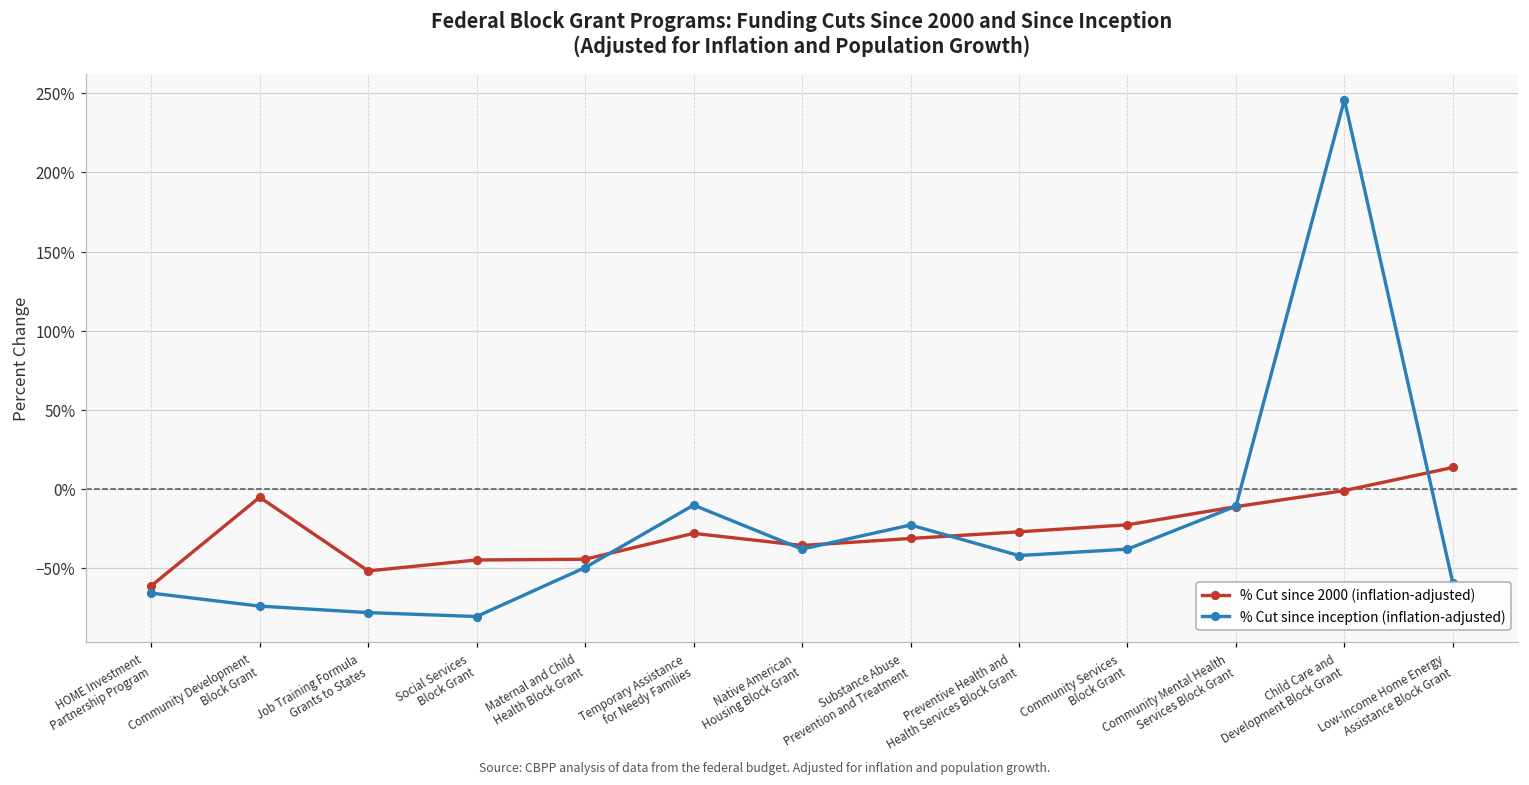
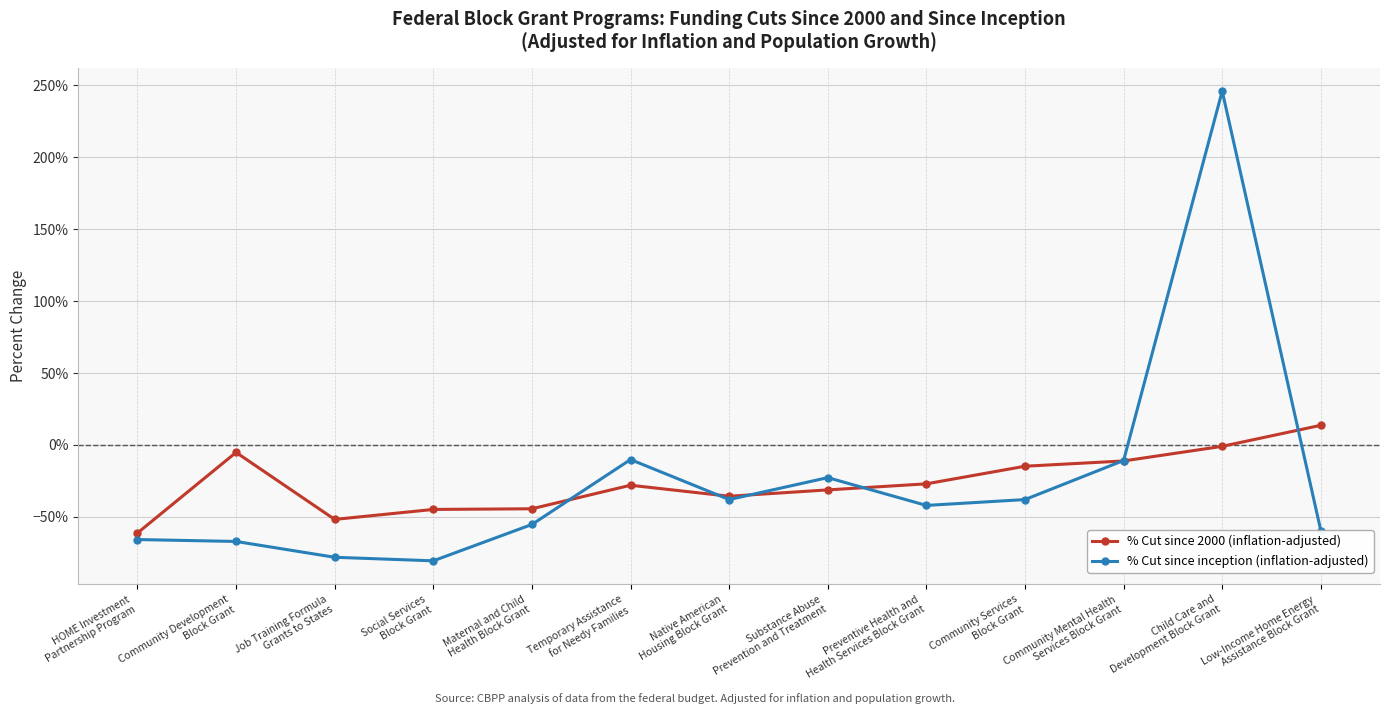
  {
    "% Cut since 2000 (inflation-adjusted)": {
      "HOME Investment Partnership Program": "-61%",
      "Community Development Block Grant": "-5%",
      "Job Training Formula Grants to States": "-52%",
      "Social Services Block Grant": "-45%",
      "Maternal and Child Health Block Grant": "-44%",
      "Temporary Assistance for Needy Families": "-28%",
      "Native American Housing Block Grant": "-36%",
      "Substance Abuse Prevention and Treatment": "-31%",
      "Preventive Health and Health Services Block Grant": "-27%",
-     "Community Services Block Grant": "-23%",
+     "Community Services Block Grant": "-15%",
      "Child Care and Development Block Grant": "-1%",
      "Low-Income Home Energy Assistance Block Grant": "14%"
    },
    "% Cut since inception (inflation-adjusted)": {
      "HOME Investment Partnership Program": "-66%",
-     "Community Development Block Grant": "-74%",
+     "Community Development Block Grant": "-67%",
      "Job Training Formula Grants to States": "-78%",
      "Social Services Block Grant": "-81%",
-     "Maternal and Child Health Block Grant": "-50%",
+     "Maternal and Child Health Block Grant": "-55%",
      "Temporary Assistance for Needy Families": "-10%",
      "Native American Housing Block Grant": "-38%",
      "Substance Abuse Prevention and Treatment": "-23%",
      "Preventive Health and Health Services Block Grant": "-42%",
      "Community Services Block Grant": "-38%",
      "Child Care and Development Block Grant": "246%"
    }
  }
